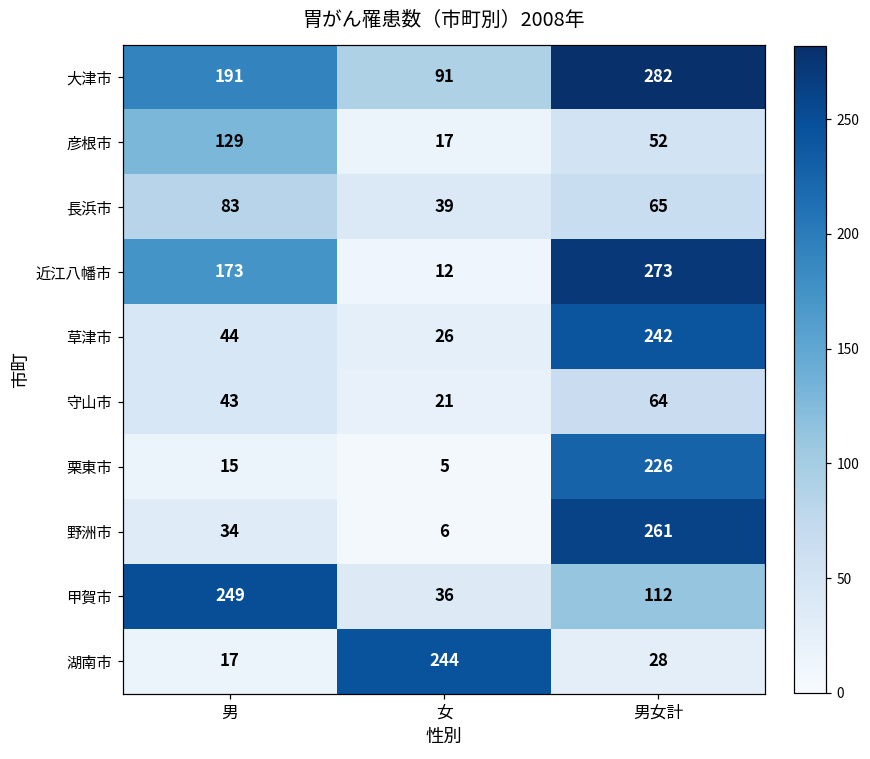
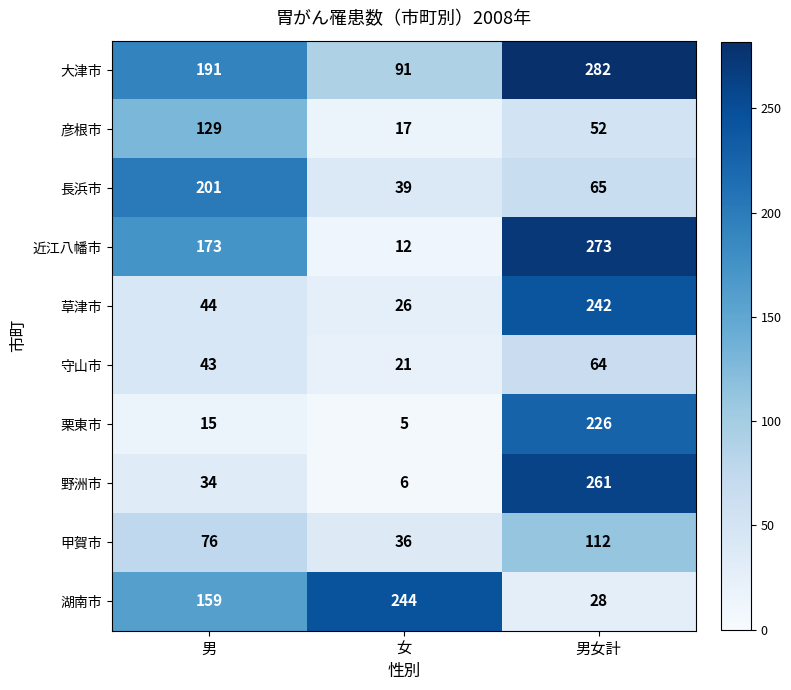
  {
    "大津市": {
      "男": 191,
      "女": 91,
      "男女計": 282
    },
    "彦根市": {
      "男": 129,
      "女": 17,
      "男女計": 52
    },
    "長浜市": {
-     "男": 83,
+     "男": 201,
      "女": 39,
      "男女計": 65
    },
    "近江八幡市": {
      "男": 173,
      "女": 12,
      "男女計": 273
    },
    "草津市": {
      "男": 44,
      "女": 26,
      "男女計": 242
    },
    "守山市": {
      "男": 43,
      "女": 21,
      "男女計": 64
    },
    "栗東市": {
      "男": 15,
      "女": 5,
      "男女計": 226
    },
    "野洲市": {
      "男": 34,
      "女": 6,
      "男女計": 261
    },
    "甲賀市": {
-     "男": 249,
+     "男": 76,
      "女": 36,
      "男女計": 112
    },
    "湖南市": {
-     "男": 17,
+     "男": 159,
      "女": 244,
      "男女計": 28
    }
  }
